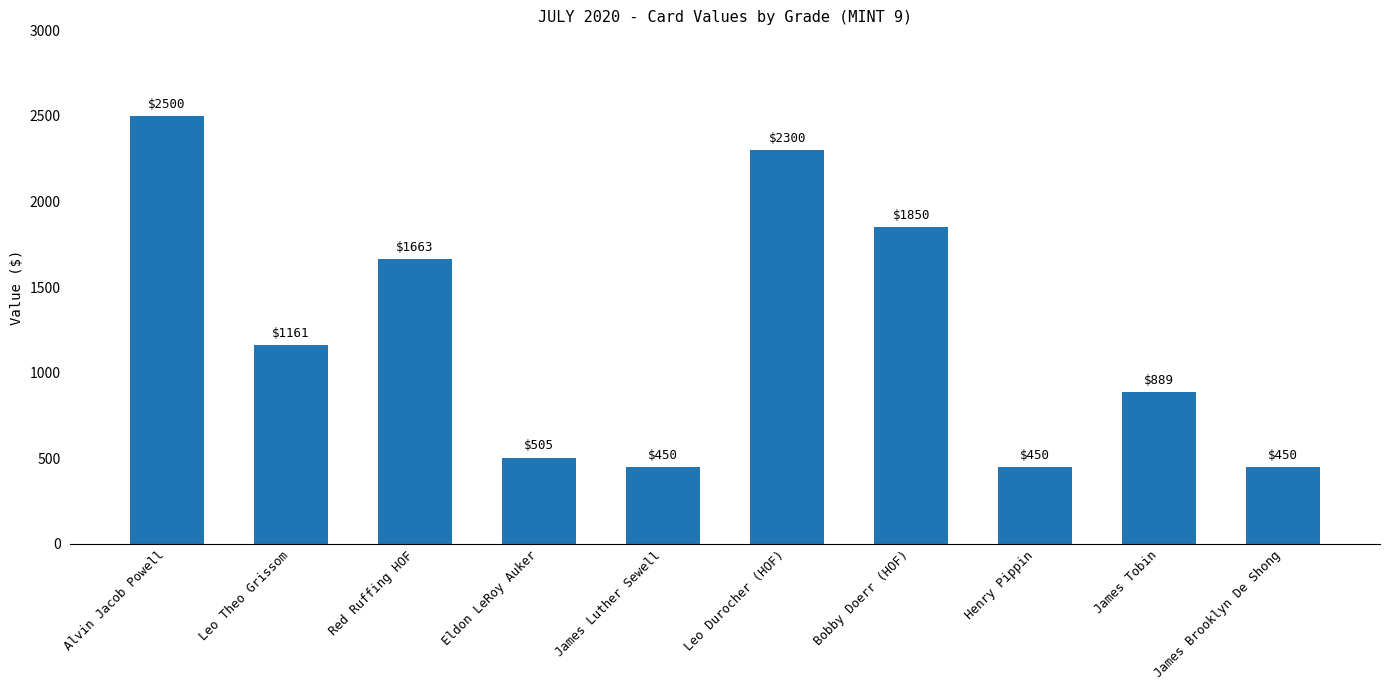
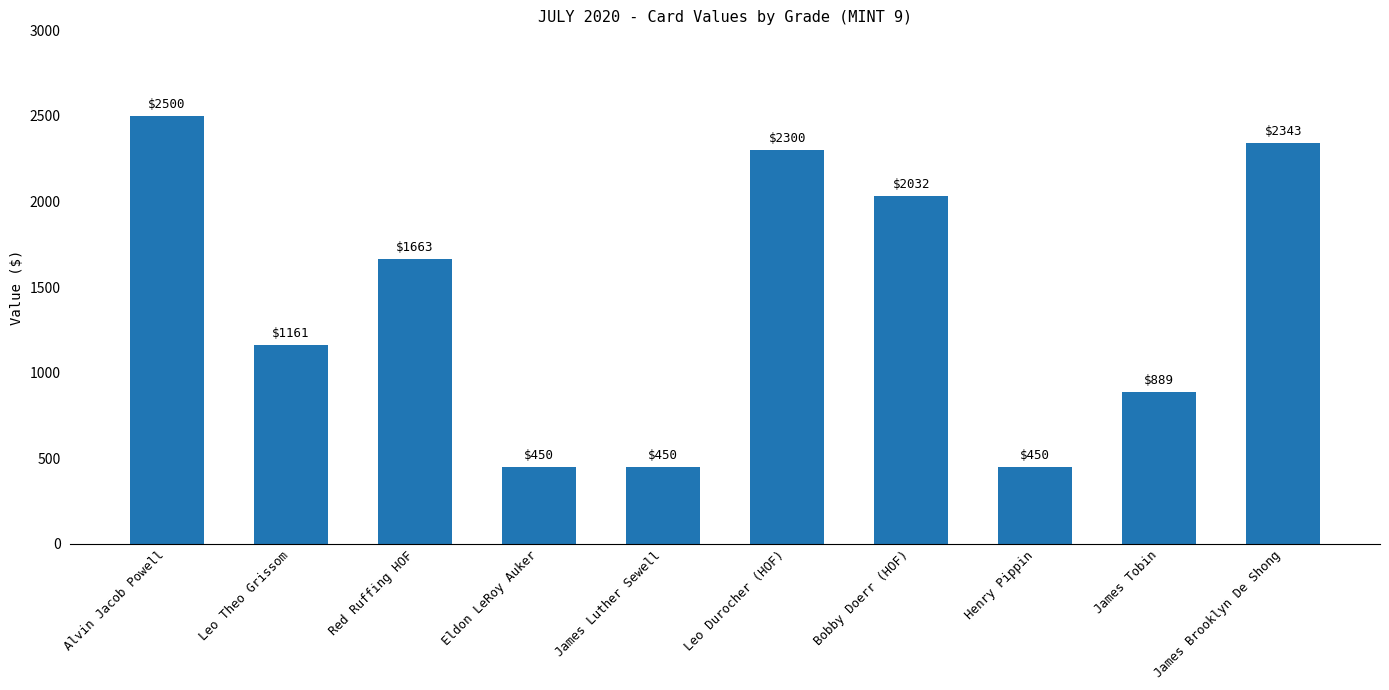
  {
    "Alvin Jacob Powell": "$2500",
    "Leo Theo Grissom": "$1161",
    "Red Ruffing HOF": "$1663",
-   "Eldon LeRoy Auker": "$505",
+   "Eldon LeRoy Auker": "$450",
    "James Luther Sewell": "$450",
    "Leo Durocher (HOF)": "$2300",
-   "Bobby Doerr (HOF)": "$1850",
+   "Bobby Doerr (HOF)": "$2032",
    "Henry Pippin": "$450",
    "James Tobin": "$889",
-   "James Brooklyn De Shong": "$450"
+   "James Brooklyn De Shong": "$2343"
  }
